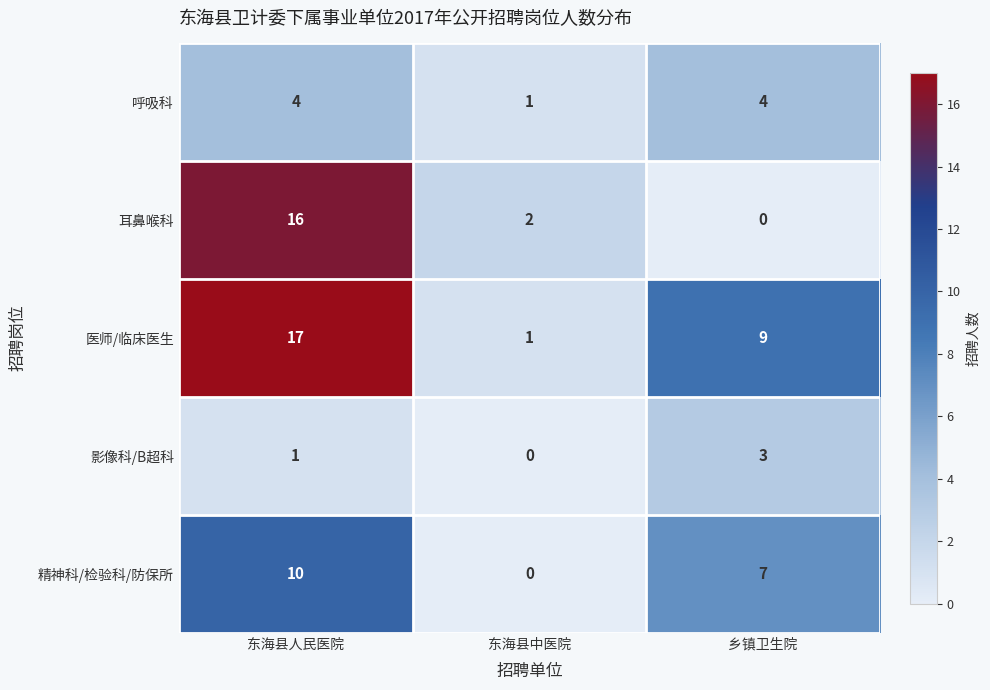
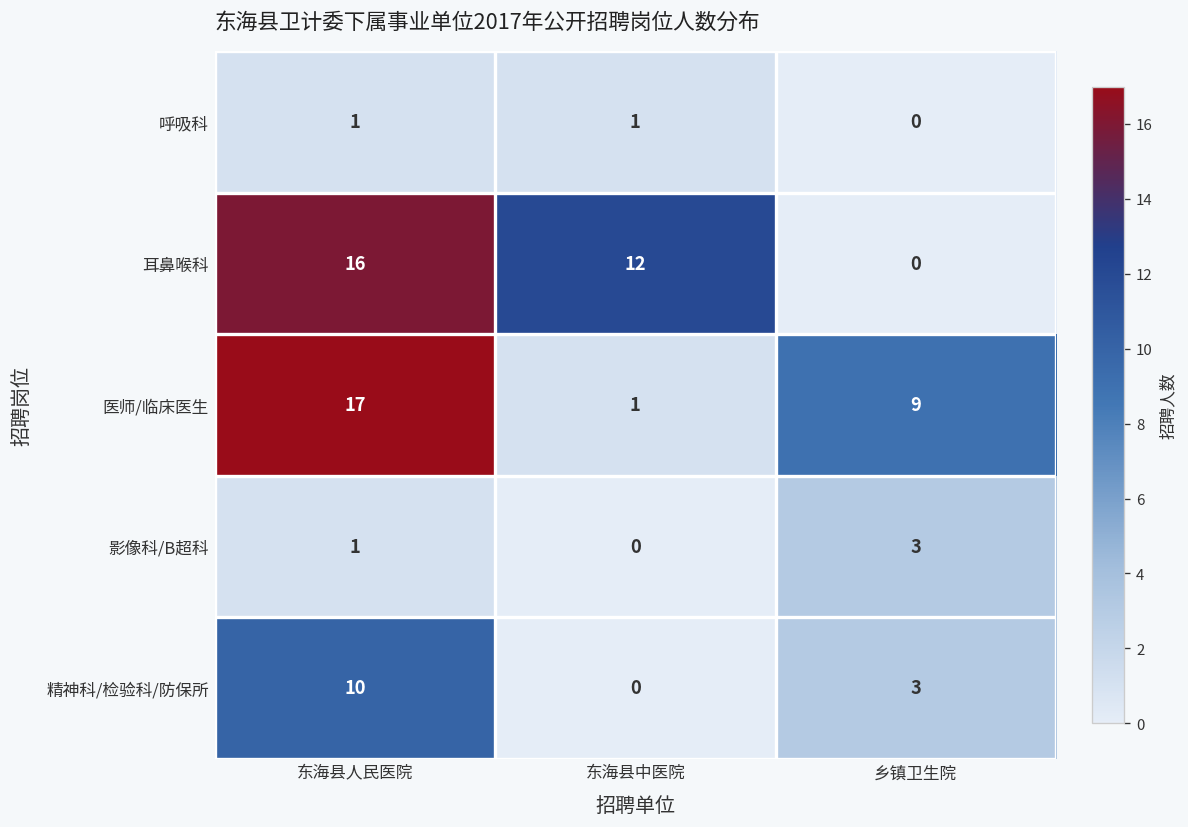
  {
    "呼吸科": {
-     "东海县人民医院": 4,
+     "东海县人民医院": 1,
      "东海县中医院": 1,
-     "乡镇卫生院": 4
+     "乡镇卫生院": 0
    },
    "耳鼻喉科": {
      "东海县人民医院": 16,
-     "东海县中医院": 2,
+     "东海县中医院": 12,
      "乡镇卫生院": 0
    },
    "医师/临床医生": {
      "东海县人民医院": 17,
      "东海县中医院": 1,
      "乡镇卫生院": 9
    },
    "影像科/B超科": {
      "东海县人民医院": 1,
      "东海县中医院": 0,
      "乡镇卫生院": 3
    },
    "精神科/检验科/防保所": {
      "东海县人民医院": 10,
      "东海县中医院": 0,
-     "乡镇卫生院": 7
+     "乡镇卫生院": 3
    }
  }
